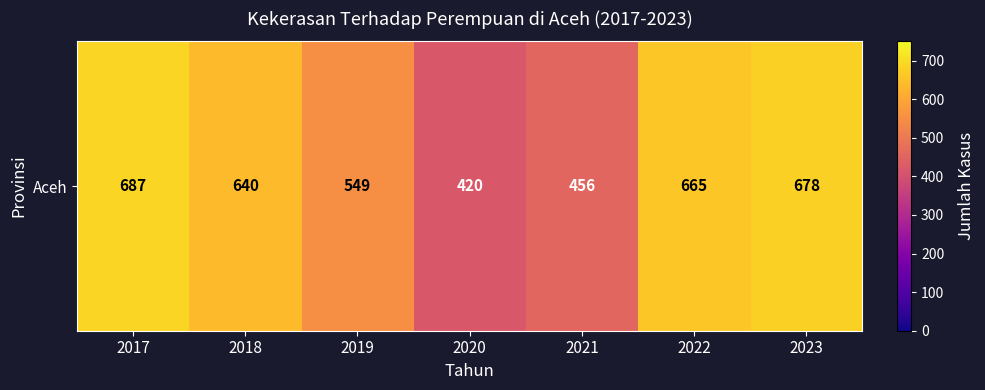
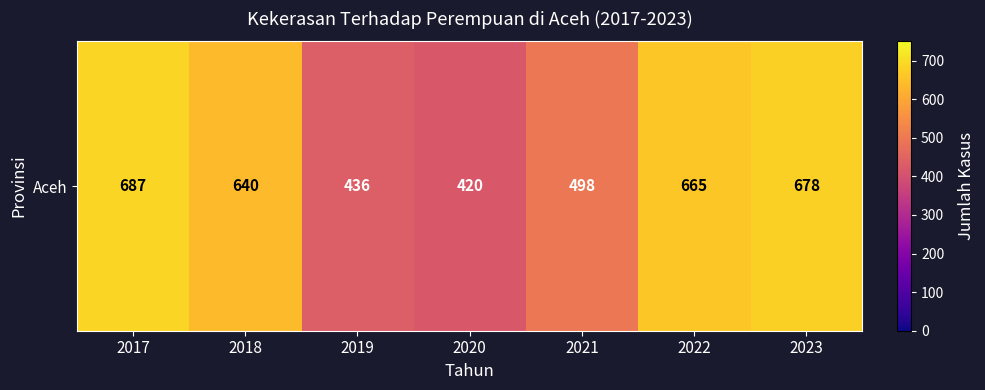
  {
    "Aceh": {
      "2017": 687,
      "2018": 640,
-     "2019": 549,
+     "2019": 436,
      "2020": 420,
-     "2021": 456,
+     "2021": 498,
      "2022": 665,
      "2023": 678
    }
  }
